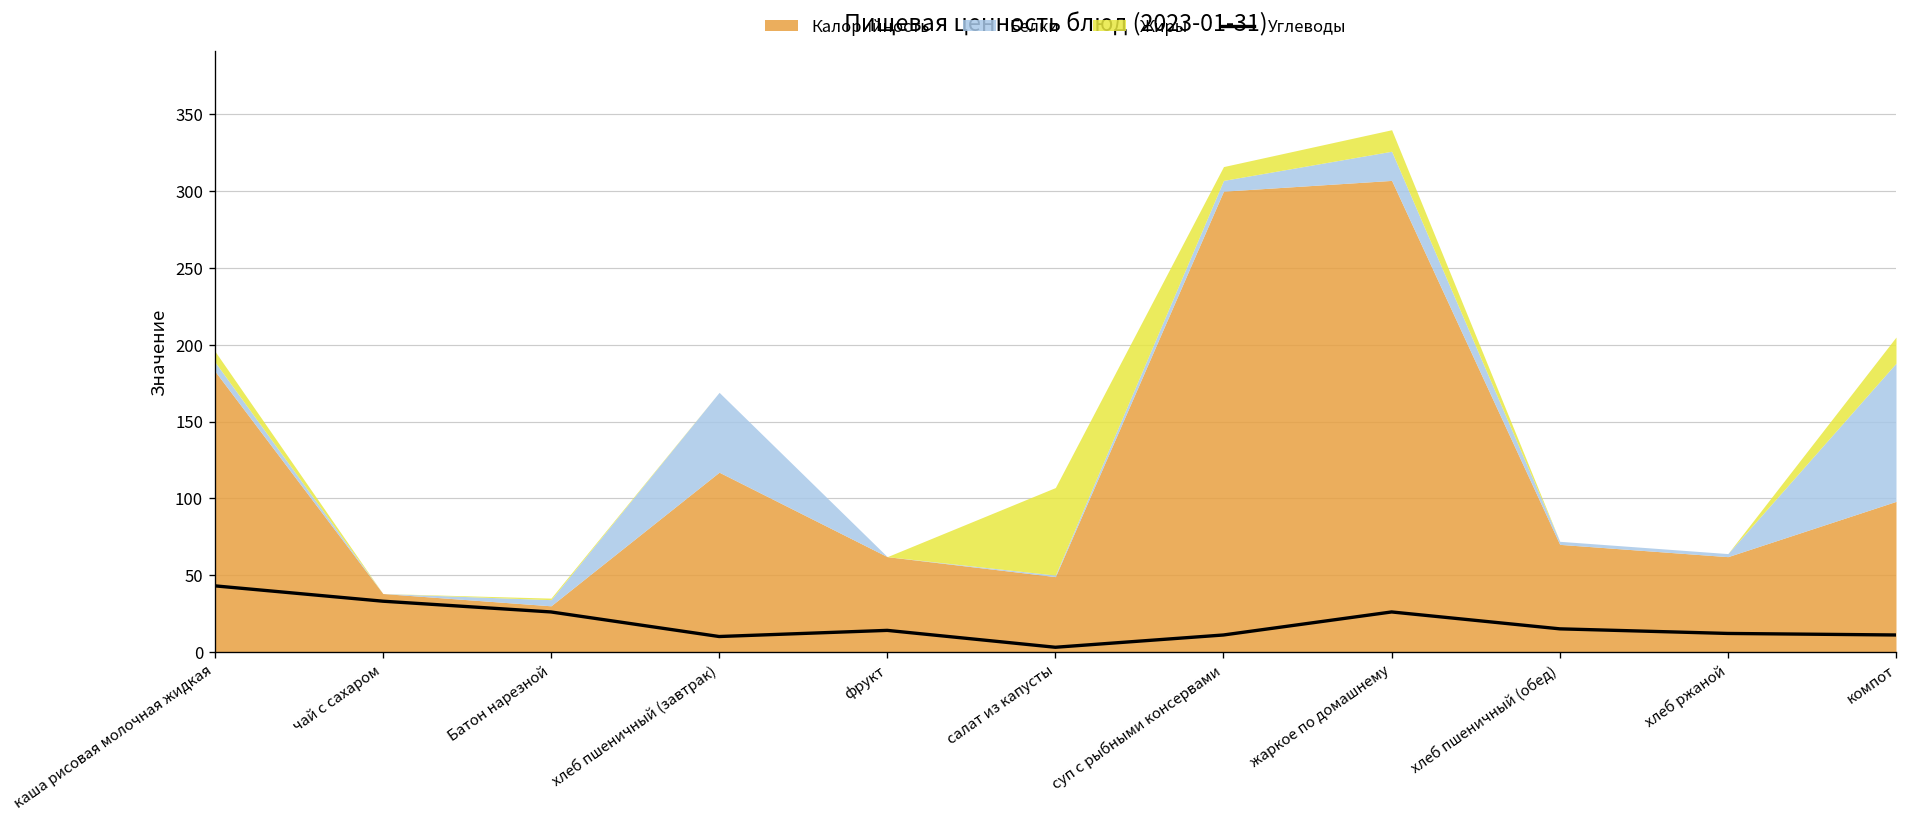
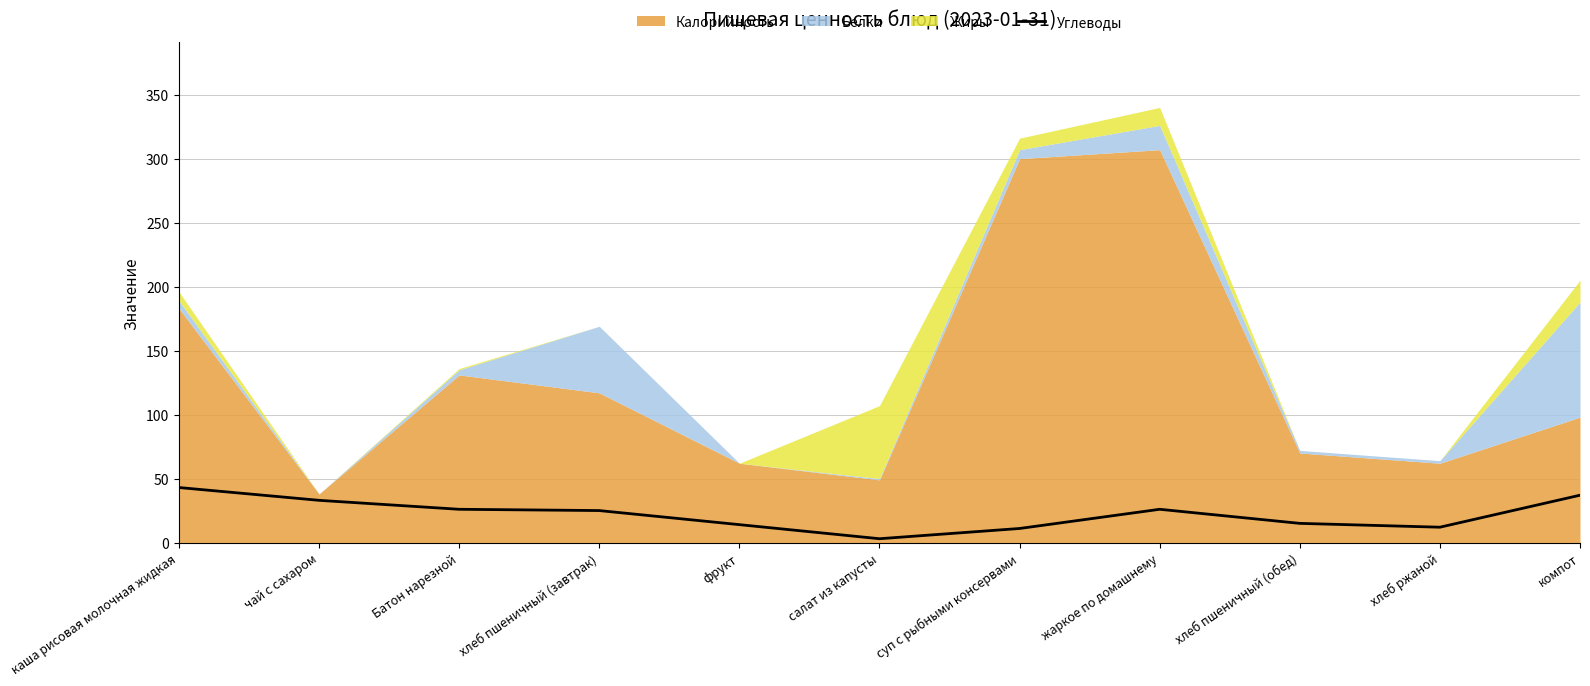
  {
    "Углеводы": {
      "каша рисовая молочная жидкая": 43,
      "чай с сахаром": 33,
      "Батон нарезной": 26,
-     "хлеб пшеничный (завтрак)": 10,
+     "хлеб пшеничный (завтрак)": 25,
      "фрукт": 14,
      "салат из капусты": 3,
      "суп с рыбными консервами": 11,
      "жаркое по домашнему": 26,
      "хлеб пшеничный (обед)": 15,
      "хлеб ржаной": 12,
-     "компот": 11
+     "компот": 37
    },
    "Калорийность": {
      "каша рисовая молочная жидкая": 183,
-     "Батон нарезной": 30,
+     "Батон нарезной": 131,
      "хлеб пшеничный (завтрак)": 117,
      "суп с рыбными консервами": 300,
      "жаркое по домашнему": 307,
      "хлеб пшеничный (обед)": 70,
      "компот": 98
    },
    "Белки": {
      "каша рисовая молочная жидкая": 6,
      "суп с рыбными консервами": 7,
      "жаркое по домашнему": 19,
      "компот": 90
    },
    "Жиры": {
      "каша рисовая молочная жидкая": 7,
      "салат из капусты": 57,
      "суп с рыбными консервами": 9,
      "жаркое по домашнему": 14,
      "компот": 17
    }
  }
